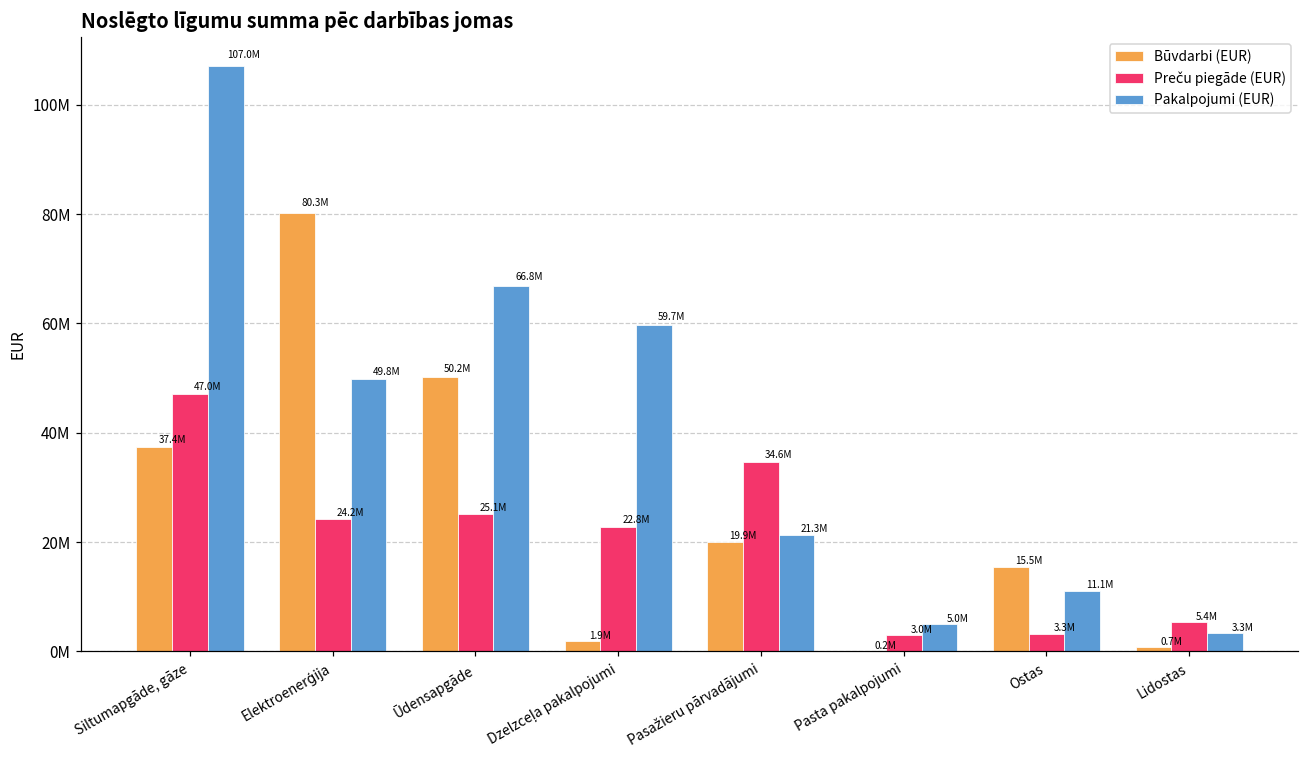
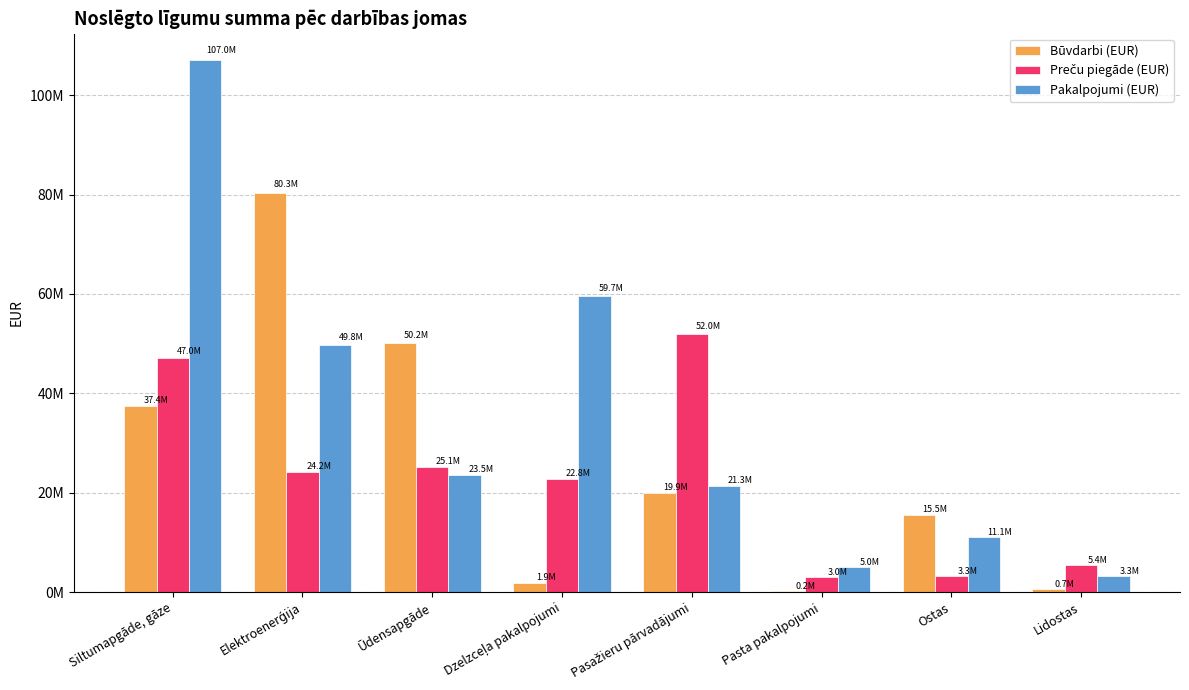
  {
    "Būvdarbi (EUR)": {
      "Siltumapgāde, gāze": "37.4M",
      "Elektroenerģija": "80.3M",
      "Ūdensapgāde": "50.2M",
      "Dzelzceļa pakalpojumi": "1.9M",
      "Pasažieru pārvadājumi": "19.9M",
      "Pasta pakalpojumi": "0.2M",
      "Ostas": "15.5M",
      "Lidostas": "0.7M"
    },
    "Preču piegāde (EUR)": {
      "Siltumapgāde, gāze": "47.0M",
      "Elektroenerģija": "24.2M",
      "Ūdensapgāde": "25.1M",
      "Dzelzceļa pakalpojumi": "22.8M",
-     "Pasažieru pārvadājumi": "34.6M",
+     "Pasažieru pārvadājumi": "52.0M",
      "Pasta pakalpojumi": "3.0M",
      "Ostas": "3.3M",
      "Lidostas": "5.4M"
    },
    "Pakalpojumi (EUR)": {
      "Siltumapgāde, gāze": "107.0M",
      "Elektroenerģija": "49.8M",
-     "Ūdensapgāde": "66.8M",
+     "Ūdensapgāde": "23.5M",
      "Dzelzceļa pakalpojumi": "59.7M",
      "Pasažieru pārvadājumi": "21.3M",
      "Pasta pakalpojumi": "5.0M",
      "Ostas": "11.1M",
      "Lidostas": "3.3M"
    }
  }
